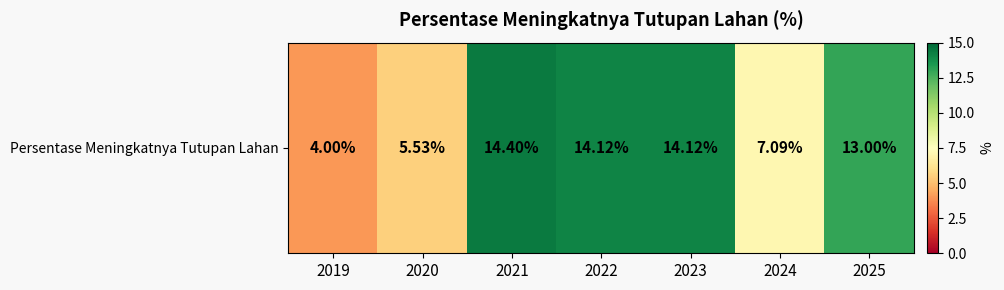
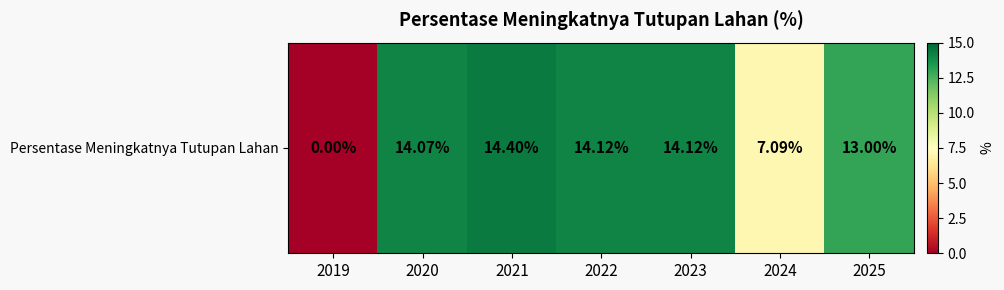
  {
    "Persentase Meningkatnya Tutupan Lahan": {
-     "2019": "4.00%",
-     "2020": "5.53%",
+     "2019": "0.00%",
+     "2020": "14.07%",
      "2021": "14.40%",
      "2022": "14.12%",
      "2023": "14.12%",
      "2024": "7.09%",
      "2025": "13.00%"
    }
  }
